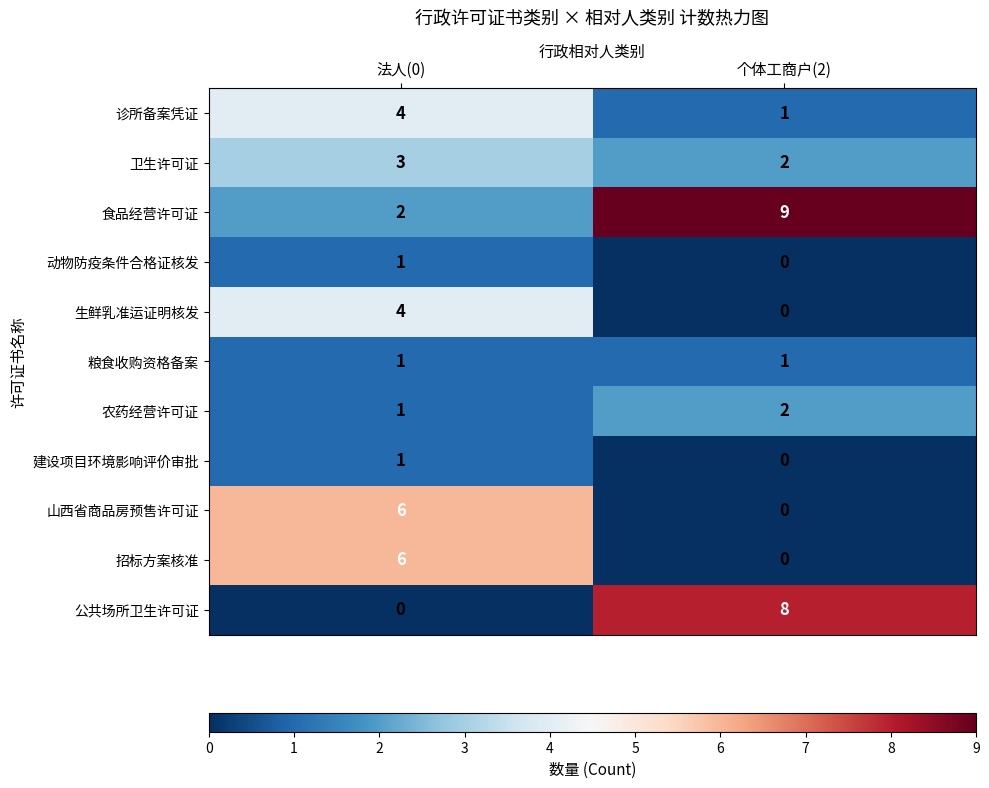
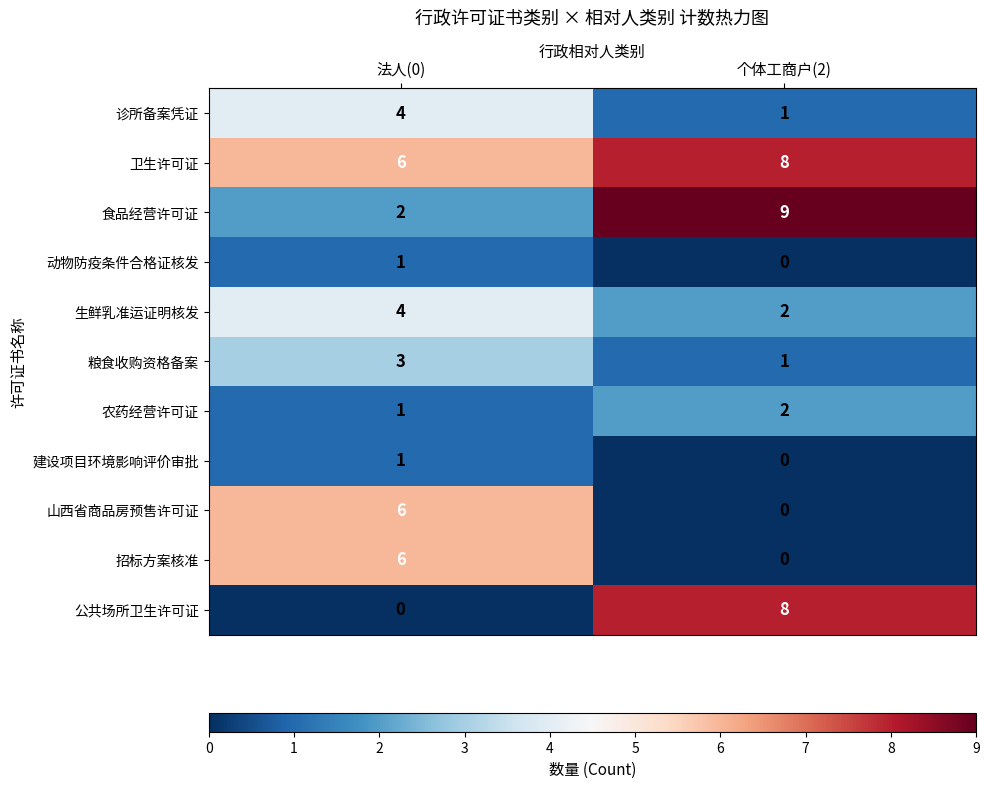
  {
    "诊所备案凭证": {
      "法人(0)": 4,
      "个体工商户(2)": 1
    },
    "卫生许可证": {
-     "法人(0)": 3,
-     "个体工商户(2)": 2
+     "法人(0)": 6,
+     "个体工商户(2)": 8
    },
    "食品经营许可证": {
      "法人(0)": 2,
      "个体工商户(2)": 9
    },
    "动物防疫条件合格证核发": {
      "法人(0)": 1,
      "个体工商户(2)": 0
    },
    "生鲜乳准运证明核发": {
      "法人(0)": 4,
-     "个体工商户(2)": 0
+     "个体工商户(2)": 2
    },
    "粮食收购资格备案": {
-     "法人(0)": 1,
+     "法人(0)": 3,
      "个体工商户(2)": 1
    },
    "农药经营许可证": {
      "法人(0)": 1,
      "个体工商户(2)": 2
    },
    "建设项目环境影响评价审批": {
      "法人(0)": 1,
      "个体工商户(2)": 0
    },
    "山西省商品房预售许可证": {
      "法人(0)": 6,
      "个体工商户(2)": 0
    },
    "招标方案核准": {
      "法人(0)": 6,
      "个体工商户(2)": 0
    },
    "公共场所卫生许可证": {
      "法人(0)": 0,
      "个体工商户(2)": 8
    }
  }
